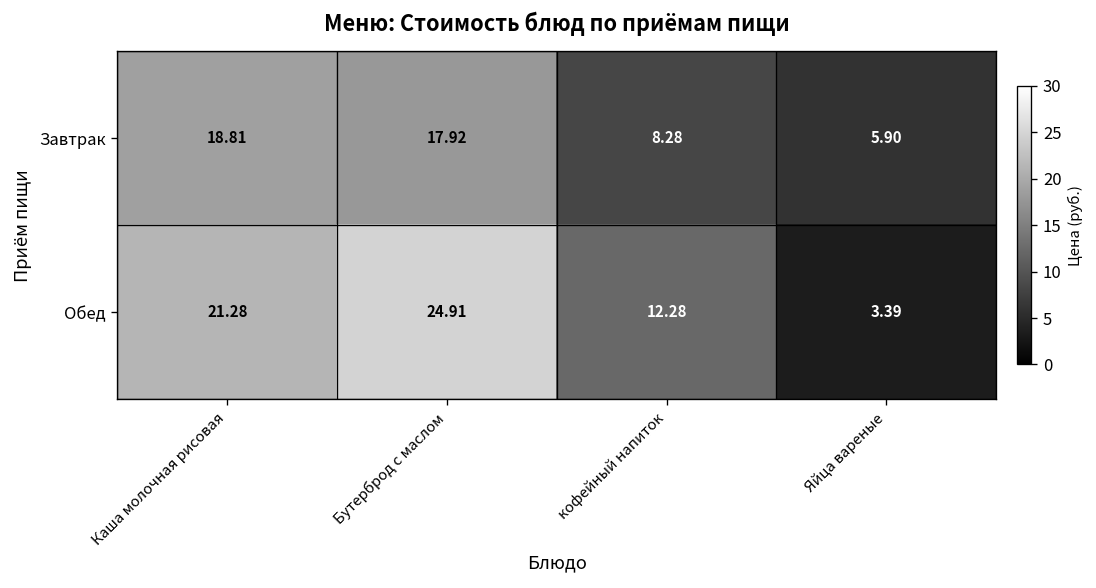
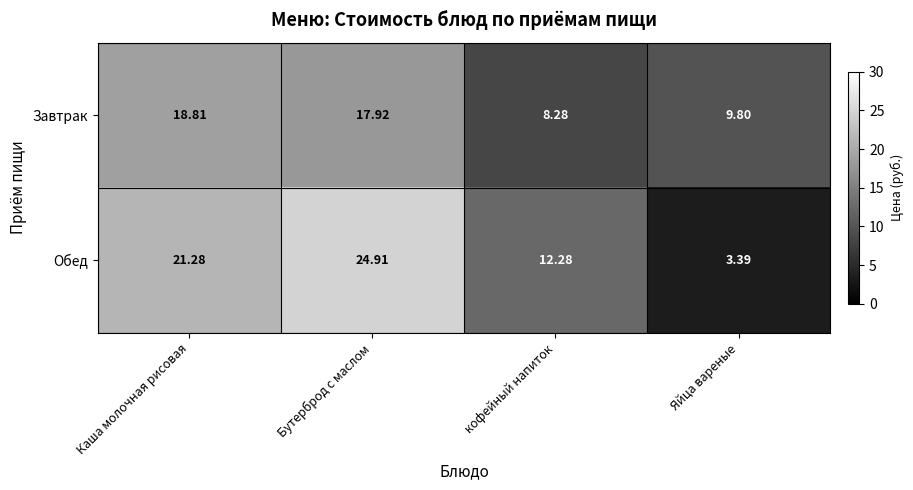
  {
    "Завтрак": {
      "Каша молочная рисовая": 18.81,
      "Бутерброд с маслом": 17.92,
      "кофейный напиток": 8.28,
-     "Яйца вареные": 5.90
+     "Яйца вареные": 9.80
    },
    "Обед": {
      "Каша молочная рисовая": 21.28,
      "Бутерброд с маслом": 24.91,
      "кофейный напиток": 12.28,
      "Яйца вареные": 3.39
    }
  }
